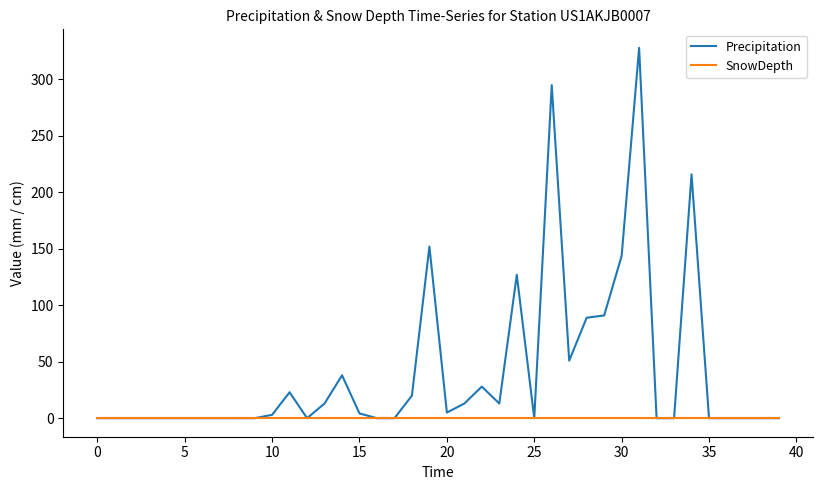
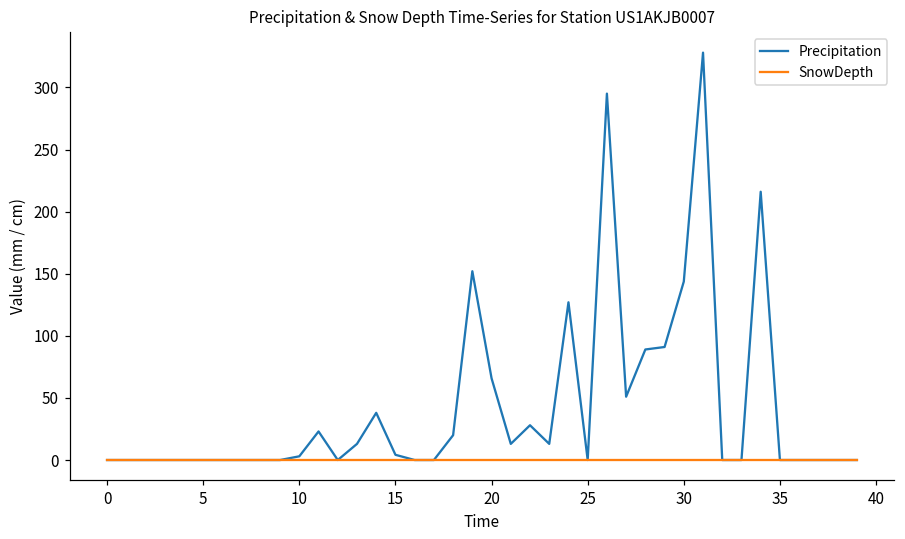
  {
    "Precipitation": {
      "10": 3,
      "15": 4,
-     "20": 5,
+     "20": 66,
      "30": 144
    },
    "SnowDepth": {
      "10": 0,
      "15": 0,
      "20": 0,
      "30": 0
    }
  }
